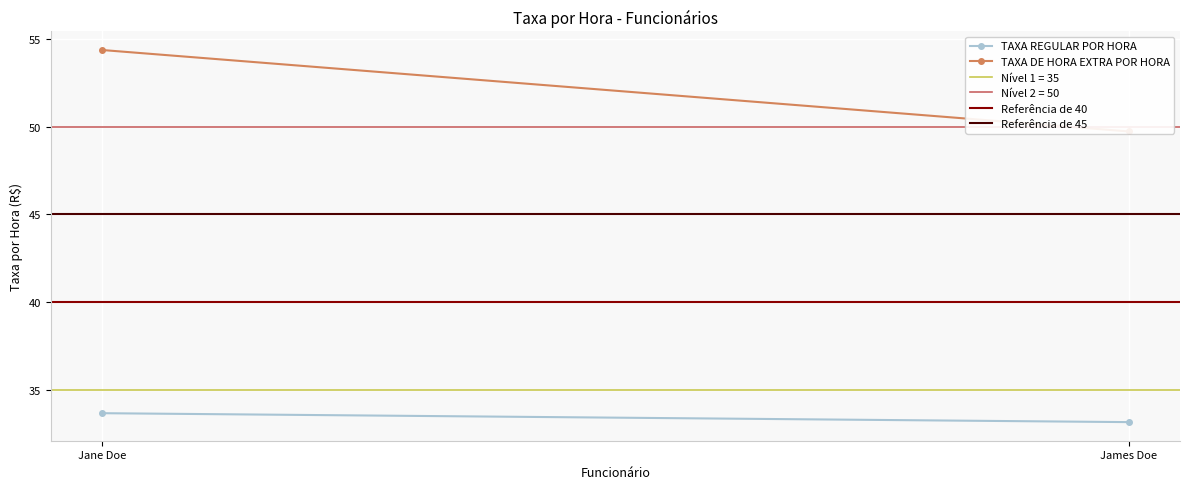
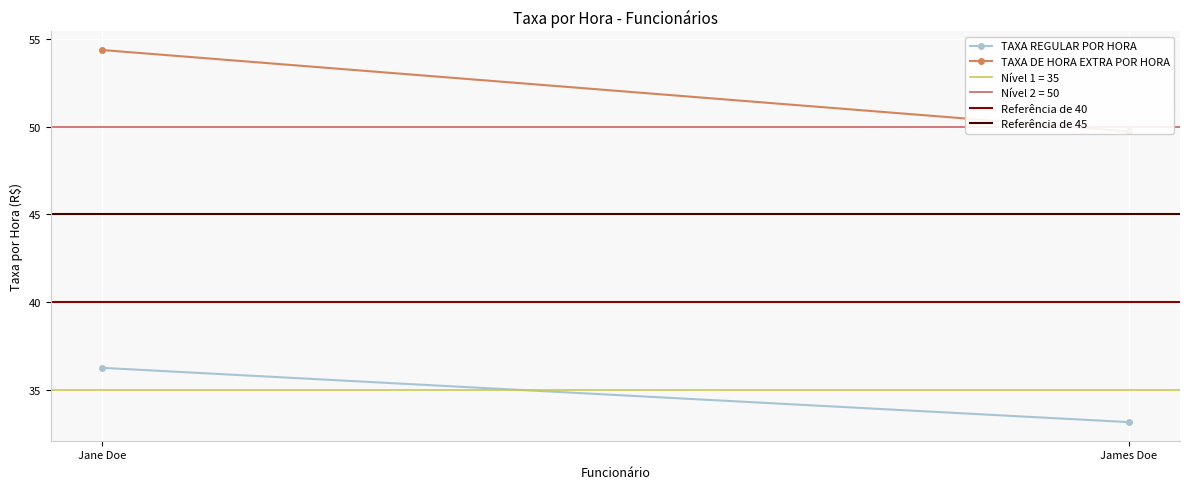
  {
    "TAXA REGULAR POR HORA": {
-     "Jane Doe": 33.7,
+     "Jane Doe": 36.2,
      "James Doe": 33.1
    },
    "TAXA DE HORA EXTRA POR HORA": {
      "Jane Doe": 54.4
    }
  }
